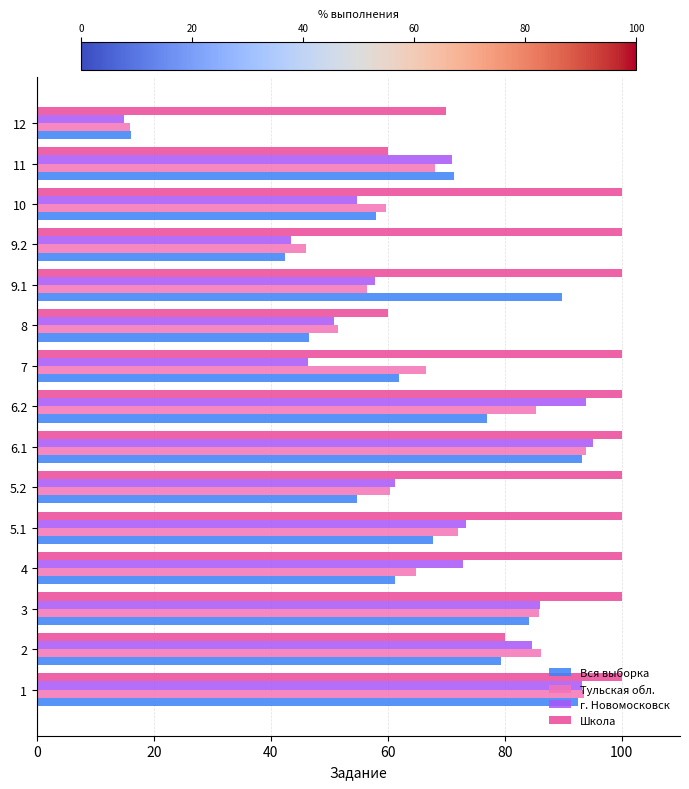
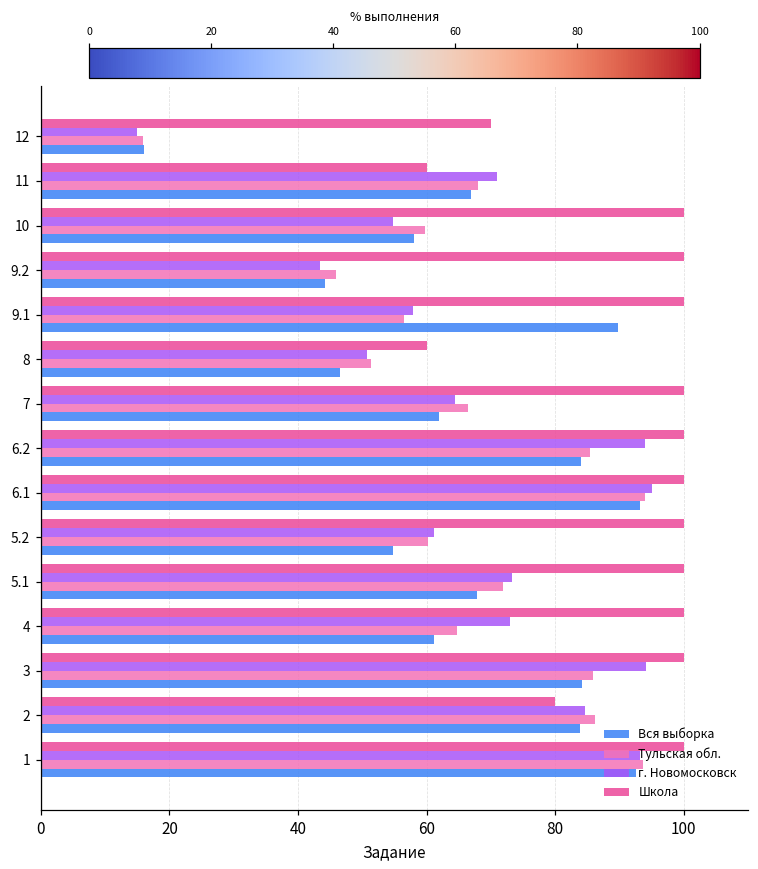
  {
    "Вся выборка": {
      "12": 16,
-     "11": 71,
+     "11": 67,
      "10": 58,
-     "9.2": 42,
+     "9.2": 44,
      "9.1": 90,
      "8": 47,
      "7": 62,
-     "6.2": 77,
+     "6.2": 84,
      "6.1": 93,
      "5.2": 55,
      "5.1": 68,
      "4": 61,
      "3": 84,
-     "2": 79,
+     "2": 84,
      "1": 93
    },
    "г. Новомосковск": {
      "12": 15,
      "11": 71,
      "10": 55,
      "9.2": 43,
      "9.1": 58,
      "8": 51,
-     "7": 46,
+     "7": 64,
      "6.2": 94,
      "6.1": 95,
      "5.2": 61,
      "5.1": 73,
      "4": 73,
-     "3": 86,
+     "3": 94,
      "2": 85,
      "1": 93
    }
  }
